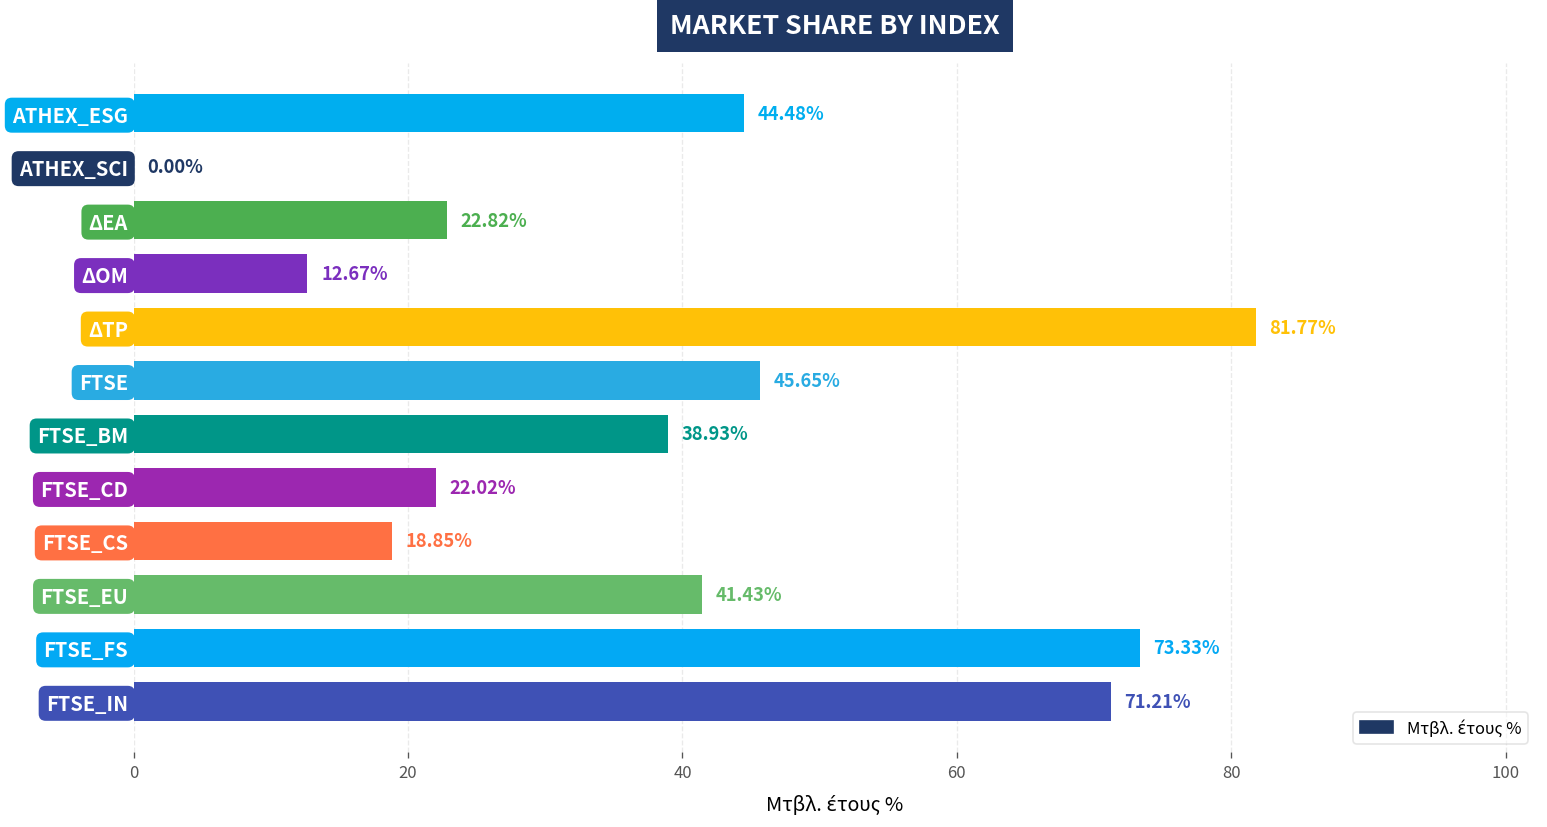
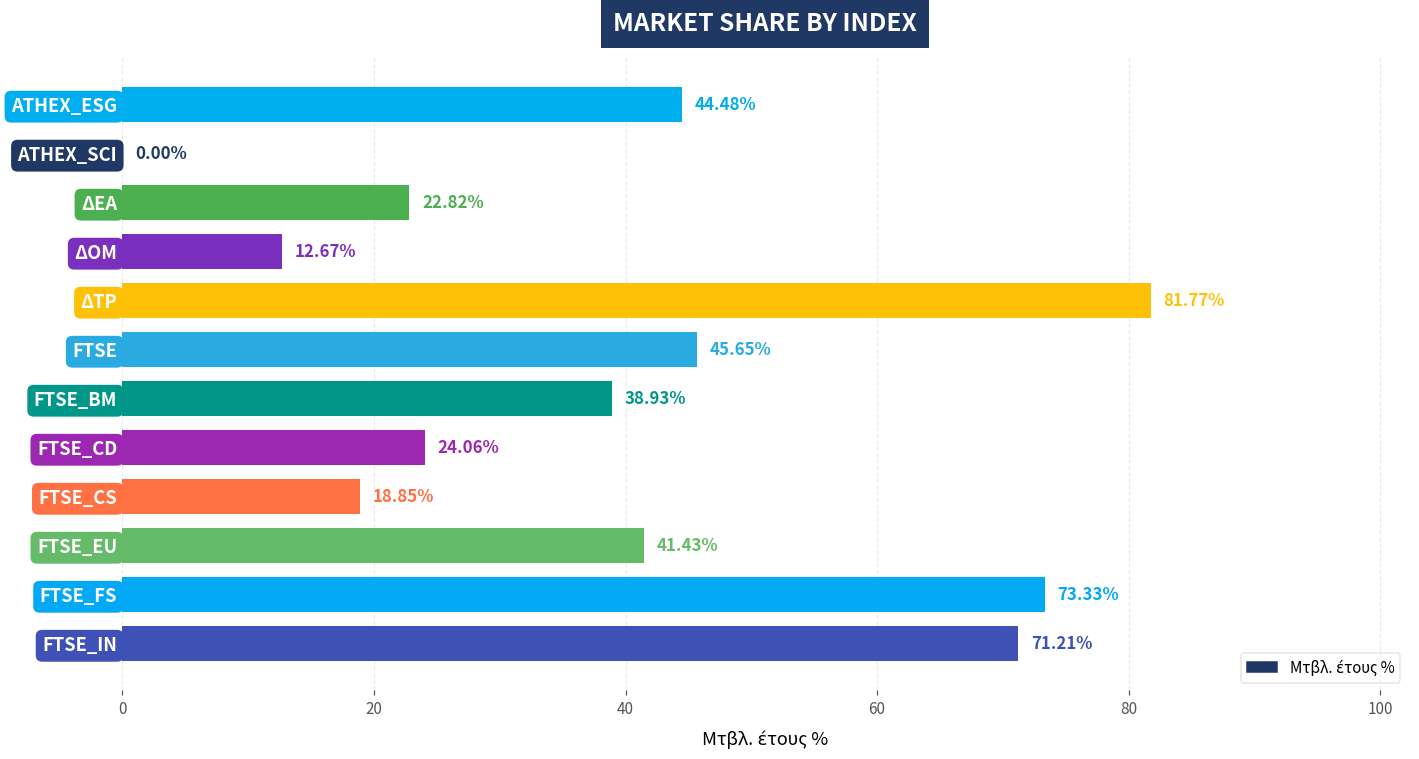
  {
    "ATHEX_ESG": "44.48%",
    "ATHEX_SCI": "0.00%",
    "ΔΕΑ": "22.82%",
    "ΔΟΜ": "12.67%",
    "ΔΤΡ": "81.77%",
    "FTSE": "45.65%",
    "FTSE_BM": "38.93%",
-   "FTSE_CD": "22.02%",
+   "FTSE_CD": "24.06%",
    "FTSE_CS": "18.85%",
    "FTSE_EU": "41.43%",
    "FTSE_FS": "73.33%",
    "FTSE_IN": "71.21%"
  }
